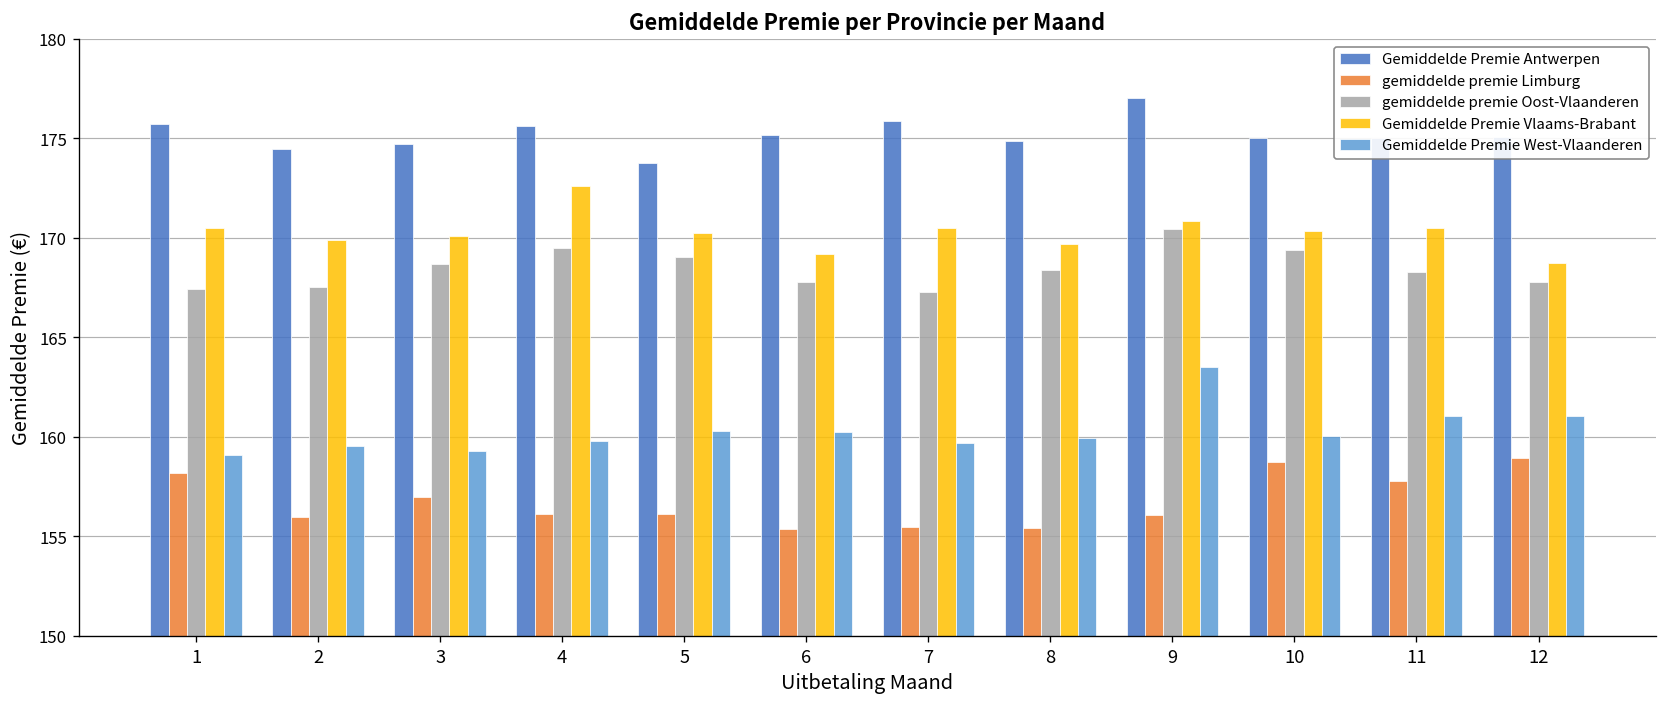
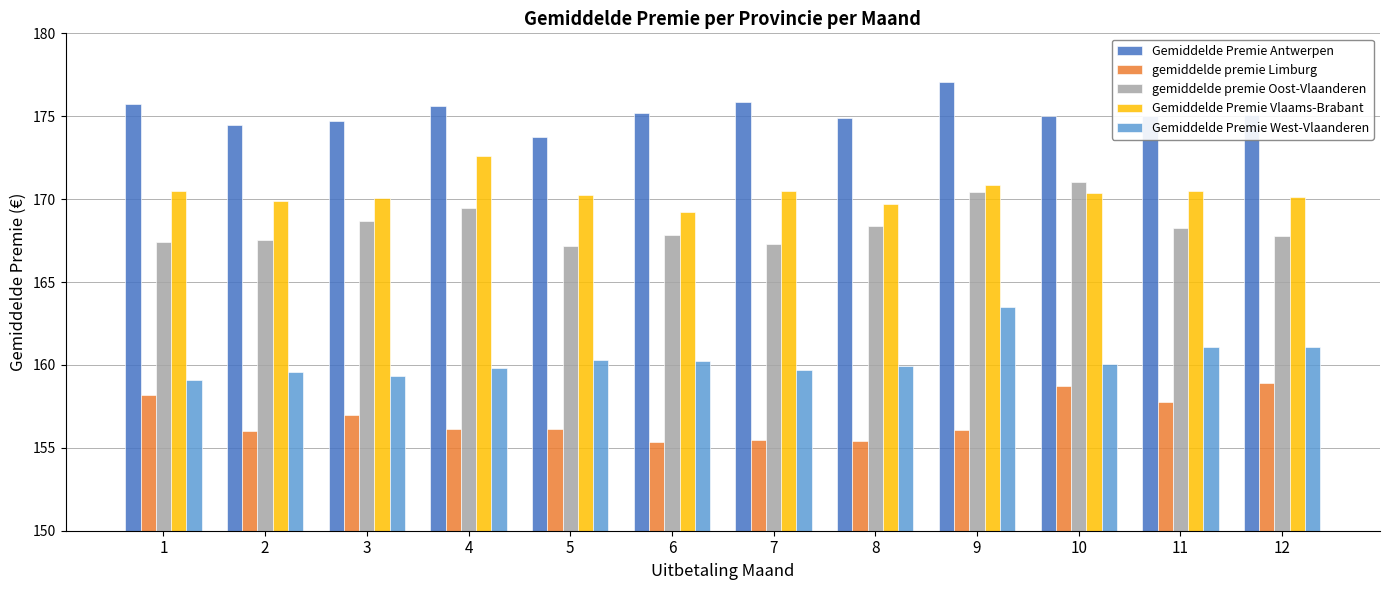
  {
    "gemiddelde premie Limburg": {
      "1": 158.2,
      "2": 156.0,
      "3": 157.0,
      "4": 156.1,
      "5": 156.1,
      "6": 155.4,
      "7": 155.5,
      "8": 155.4,
      "9": 156.1,
      "10": 158.7,
      "11": 157.8,
      "12": 158.9
    },
    "gemiddelde premie Oost-Vlaanderen": {
      "1": 167.4,
      "2": 167.6,
      "3": 168.7,
      "4": 169.5,
-     "5": 169.1,
+     "5": 167.2,
      "6": 167.8,
      "7": 167.3,
      "8": 168.4,
      "9": 170.4,
-     "10": 169.4,
+     "10": 171.0,
      "11": 168.3,
      "12": 167.8
    },
    "Gemiddelde Premie Vlaams-Brabant": {
      "1": 170.5,
      "2": 169.9,
      "3": 170.1,
      "4": 172.6,
      "5": 170.2,
      "6": 169.2,
      "7": 170.5,
      "8": 169.7,
      "9": 170.8,
      "10": 170.4,
      "11": 170.5,
-     "12": 168.7
+     "12": 170.1
    }
  }
